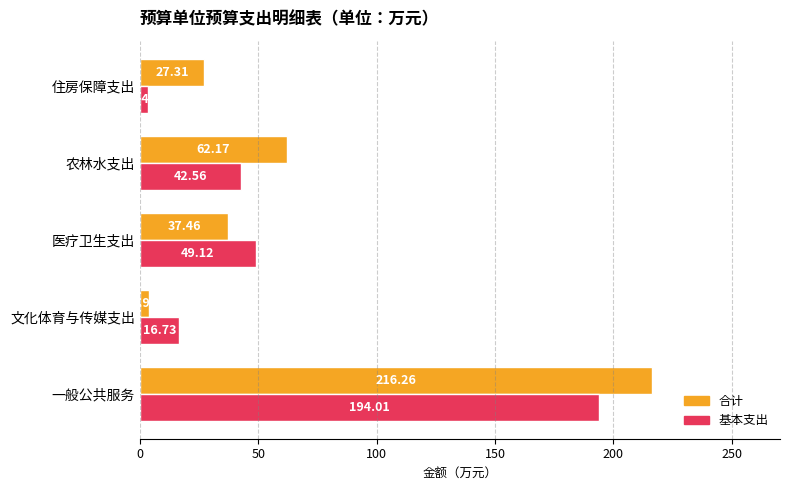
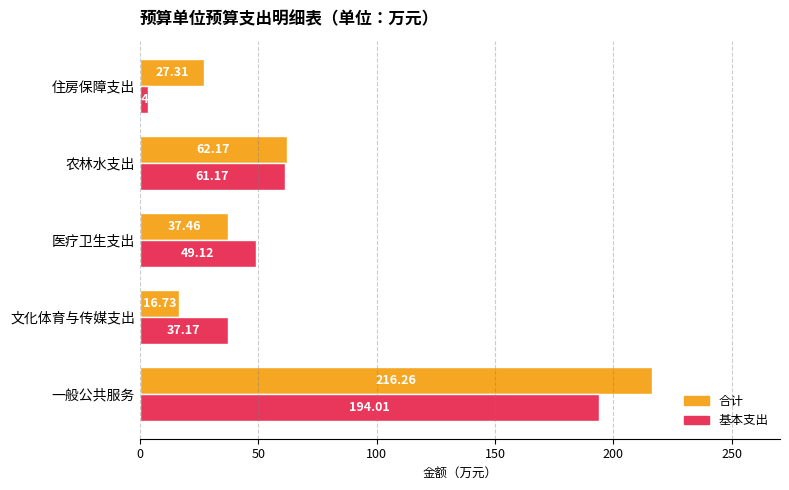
  {
    "合计": {
-     "文化体育与传媒支出": 4
+     "文化体育与传媒支出": 17
    },
    "基本支出": {
-     "农林水支出": 42.56,
+     "农林水支出": 61.17,
      "医疗卫生支出": 49.12,
-     "文化体育与传媒支出": 16.73,
+     "文化体育与传媒支出": 37.17,
      "一般公共服务": 194.01
    }
  }
